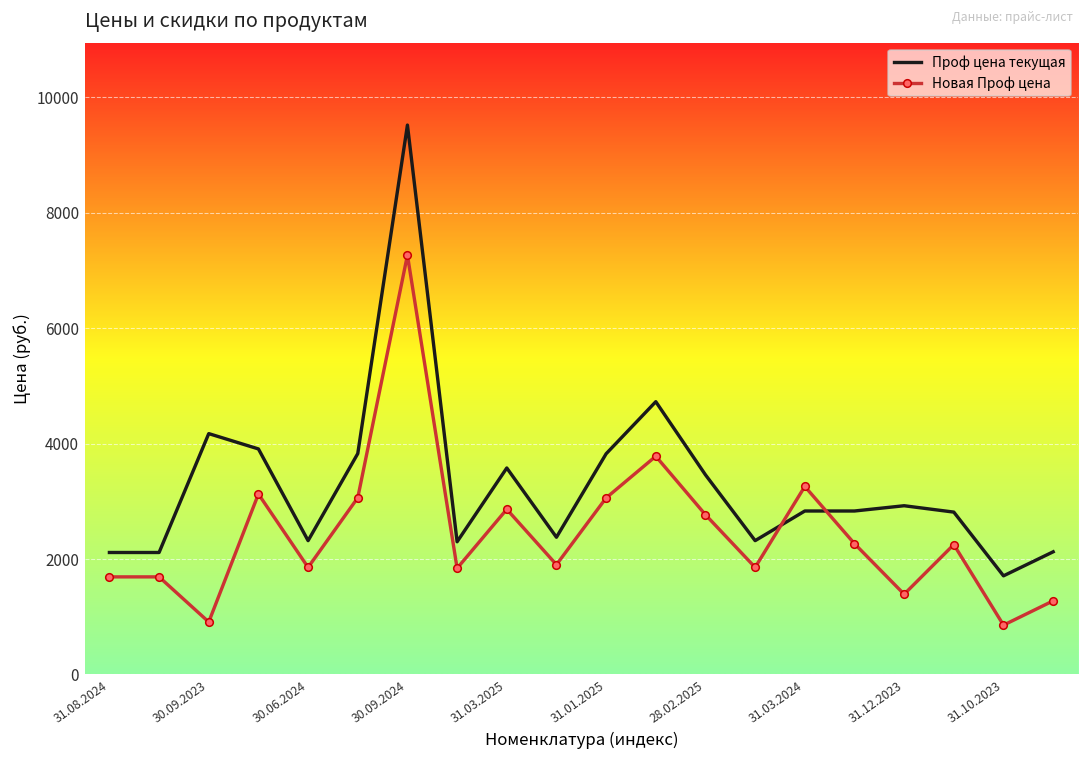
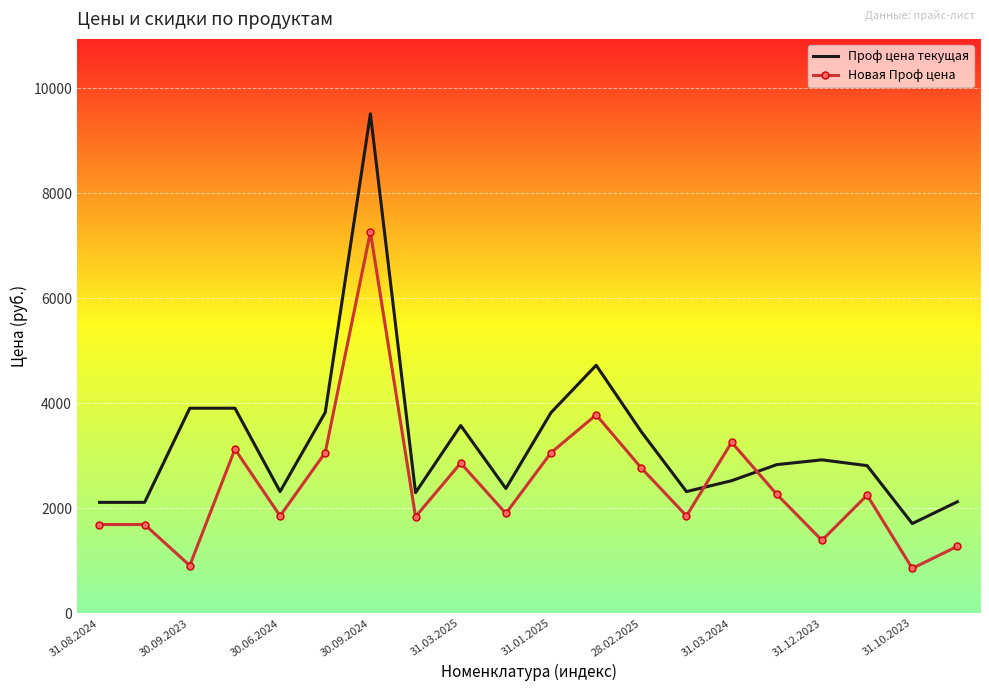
  {
    "Проф цена текущая": {
-     "30.09.2023": 4200,
+     "30.09.2023": 3900,
      "30.09.2024": 9500,
      "31.01.2025": 3800,
-     "31.03.2024": 2800,
+     "31.03.2024": 2500,
      "31.12.2023": 2900,
      "31.10.2023": 1700
    },
    "Новая Проф цена": {
      "30.09.2023": 900,
      "30.09.2024": 7300,
      "31.01.2025": 3100,
      "31.03.2024": 3300,
      "31.12.2023": 1400,
      "31.10.2023": 900
    }
  }
